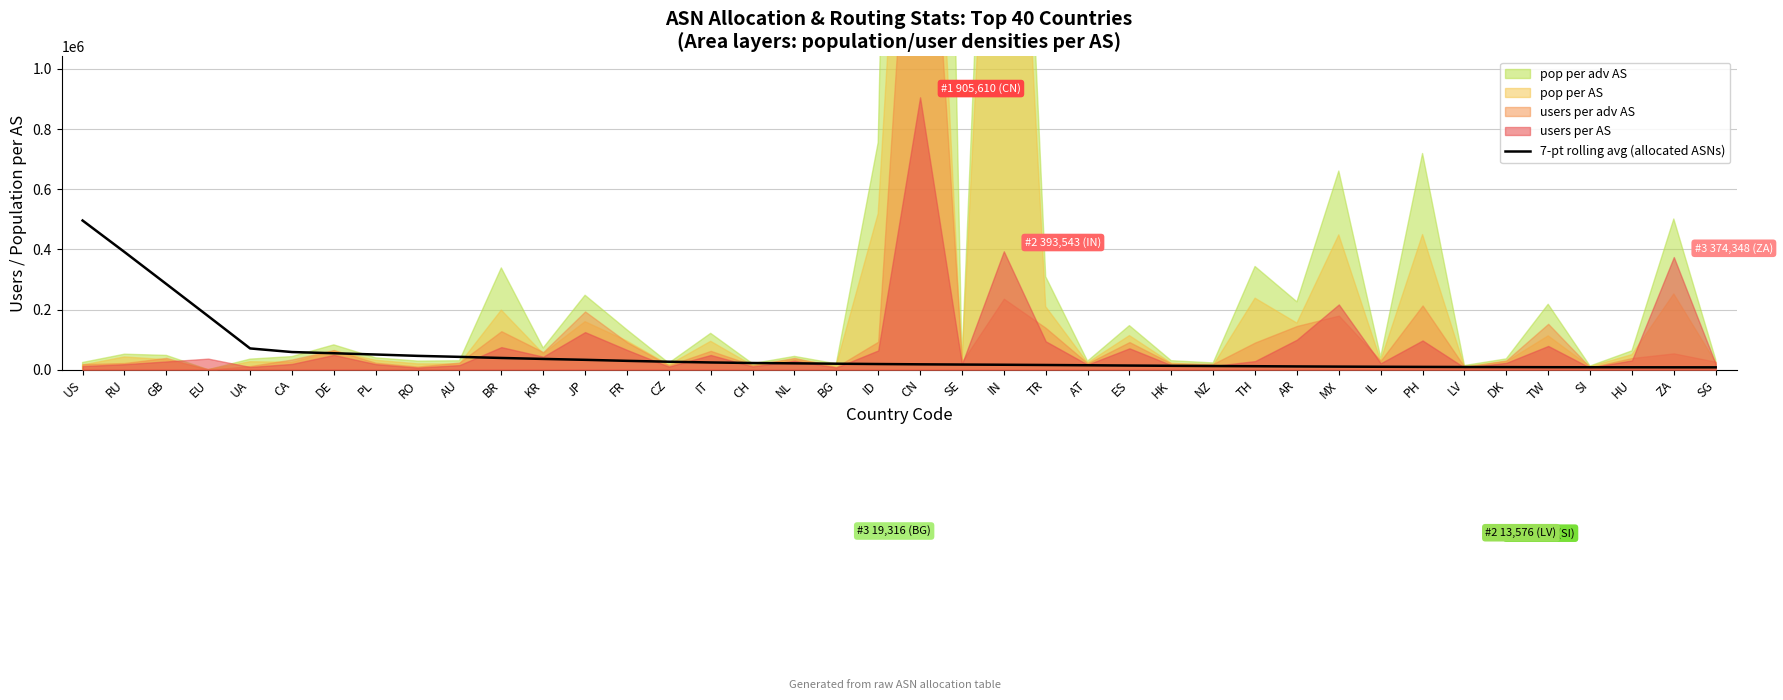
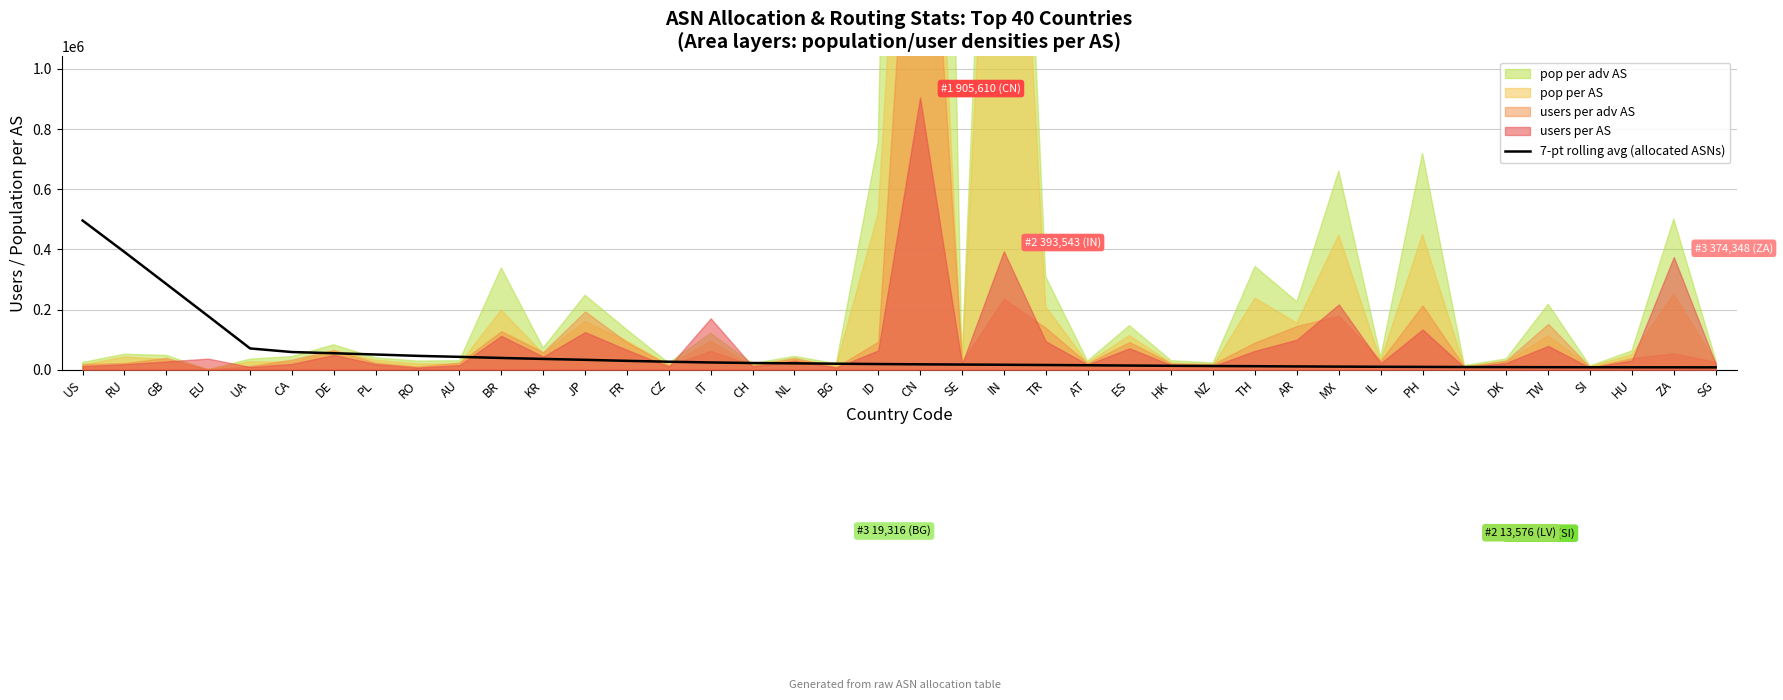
  {
    "7-pt rolling avg (allocated ASNs)": {
      "US": 500000,
      "RU": 390000,
      "GB": 280000,
      "EU": 180000,
      "UA": 70000,
      "CA": 60000,
      "PL": 50000,
      "RO": 50000,
      "AU": 40000,
      "BR": 40000,
      "JP": 30000,
      "FR": 30000,
      "IT": 20000,
      "NL": 20000,
      "ID": 20000,
      "CN": 20000,
      "IN": 20000,
      "TR": 20000,
      "ES": 10000,
      "TH": 10000,
      "AR": 10000,
      "MX": 10000,
      "IL": 10000,
      "PH": 10000,
      "DK": 10000,
      "TW": 10000,
      "HU": 10000,
      "ZA": 10000,
      "SG": 10000
    },
    "users per AS": {
      "EU": 40000,
-     "BR": 70000,
+     "BR": 110000,
      "JP": 120000,
      "FR": 70000,
-     "IT": 50000,
+     "IT": 170000,
      "ID": 60000,
      "TR": 90000,
      "ES": 70000,
-     "TH": 30000,
+     "TH": 60000,
      "AR": 100000,
      "MX": 220000,
      "IL": 20000,
-     "PH": 100000,
+     "PH": 130000,
      "TW": 80000
    }
  }
